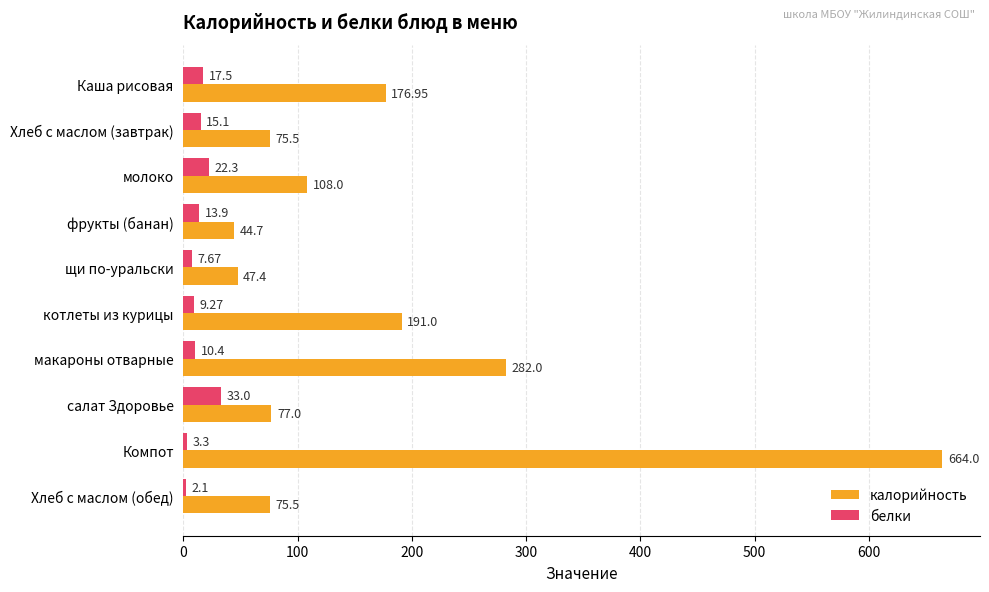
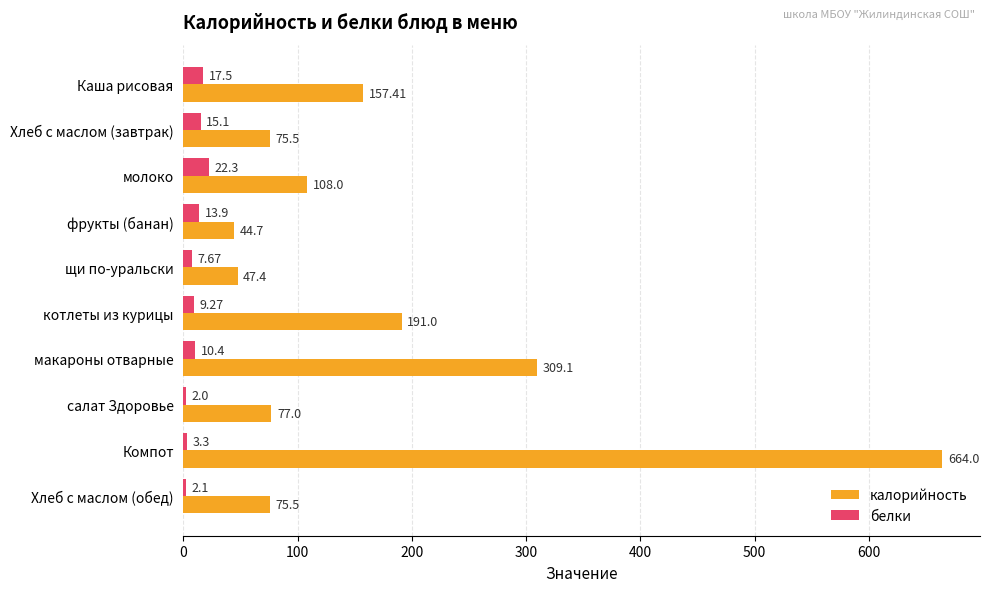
  {
    "калорийность": {
-     "Каша рисовая": 176.95,
+     "Каша рисовая": 157.41,
      "Хлеб с маслом (завтрак)": 75.5,
      "молоко": 108.0,
      "фрукты (банан)": 44.7,
      "щи по-уральски": 47.4,
      "котлеты из курицы": 191.0,
-     "макароны отварные": 282.0,
+     "макароны отварные": 309.1,
      "салат Здоровье": 77.0,
      "Компот": 664.0,
      "Хлеб с маслом (обед)": 75.5
    },
    "белки": {
      "Каша рисовая": 17.5,
      "Хлеб с маслом (завтрак)": 15.1,
      "молоко": 22.3,
      "фрукты (банан)": 13.9,
      "щи по-уральски": 7.67,
      "котлеты из курицы": 9.27,
      "макароны отварные": 10.4,
-     "салат Здоровье": 33.0,
+     "салат Здоровье": 2.0,
      "Компот": 3.3,
      "Хлеб с маслом (обед)": 2.1
    }
  }
